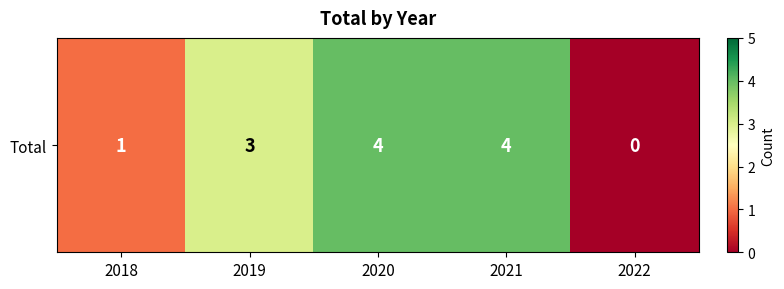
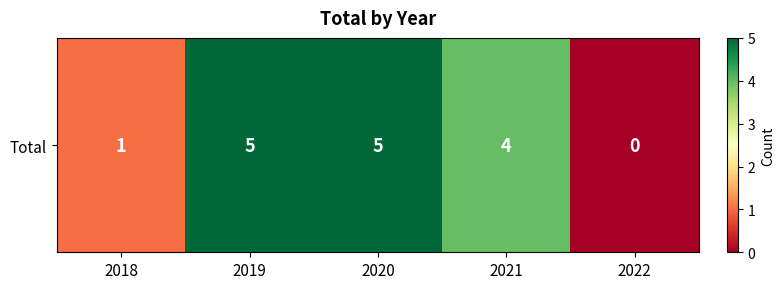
  {
    "Total": {
      "2018": 1,
-     "2019": 3,
-     "2020": 4,
+     "2019": 5,
+     "2020": 5,
      "2021": 4,
      "2022": 0
    }
  }
